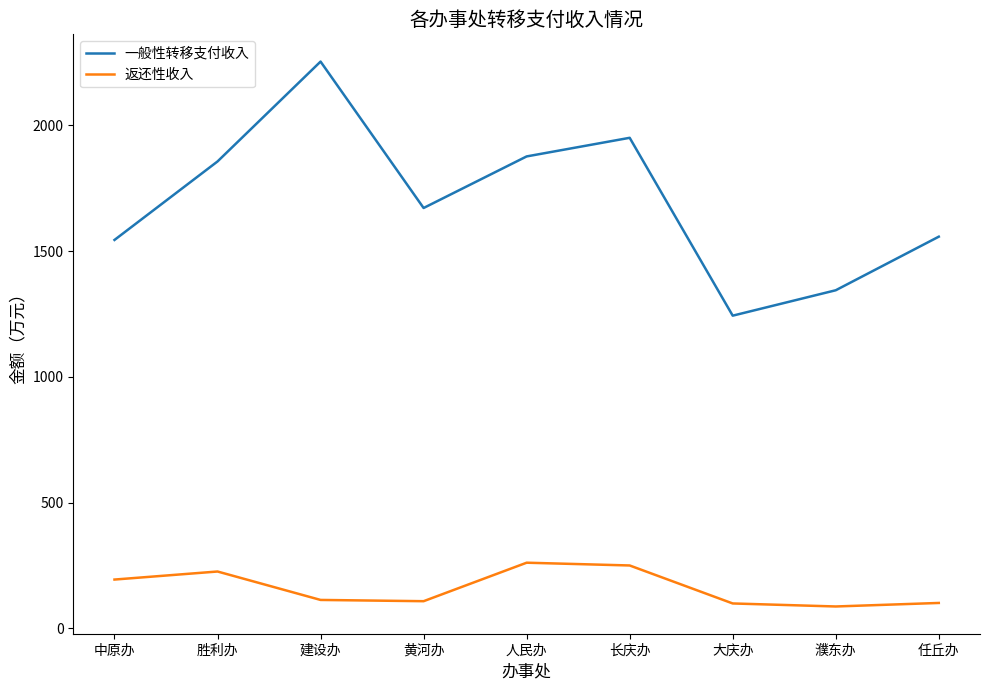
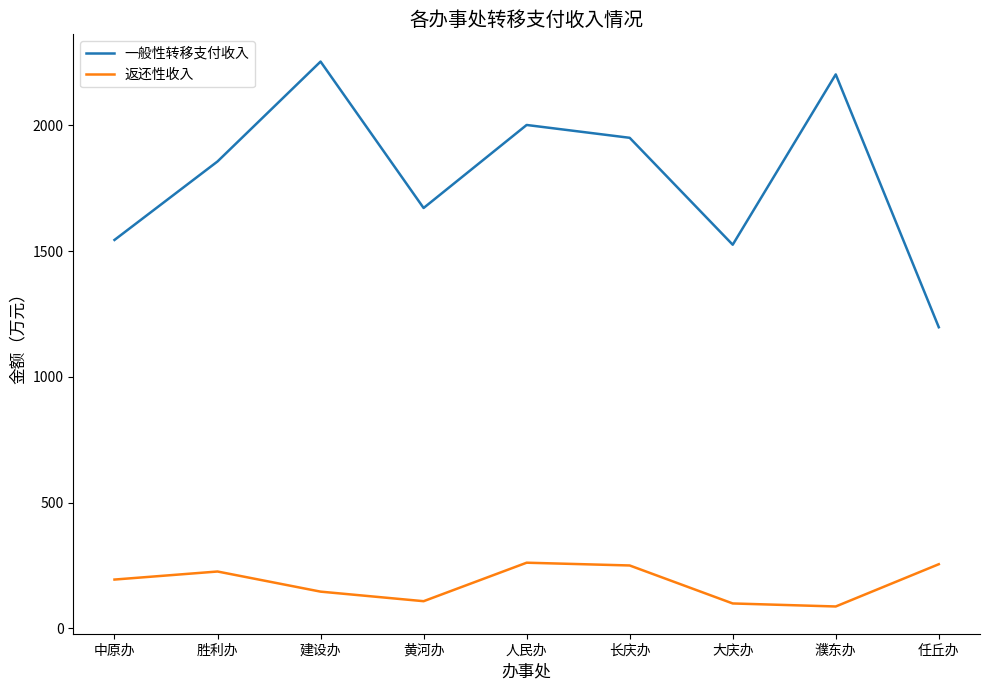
  {
    "一般性转移支付收入": {
      "中原办": 1540,
      "胜利办": 1860,
      "建设办": 2250,
      "黄河办": 1670,
-     "人民办": 1880,
+     "人民办": 2000,
      "长庆办": 1950,
-     "大庆办": 1240,
-     "濮东办": 1340,
-     "任丘办": 1560
+     "大庆办": 1530,
+     "濮东办": 2200,
+     "任丘办": 1200
    },
    "返还性收入": {
      "中原办": 190,
      "胜利办": 230,
-     "建设办": 110,
+     "建设办": 150,
      "黄河办": 110,
      "人民办": 260,
      "长庆办": 250,
      "大庆办": 100,
      "濮东办": 90,
-     "任丘办": 100
+     "任丘办": 260
    }
  }
